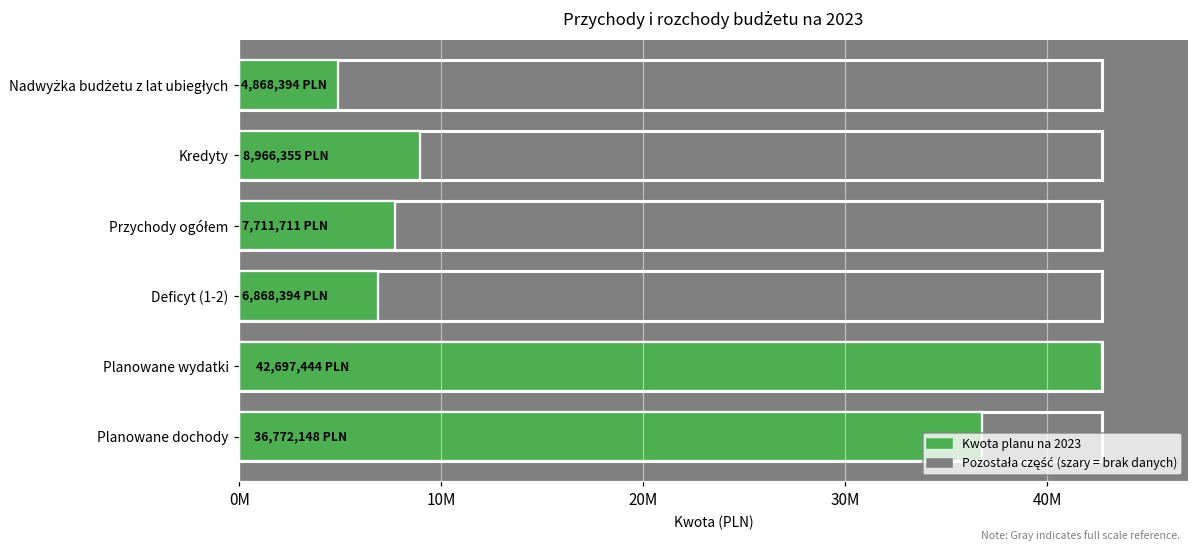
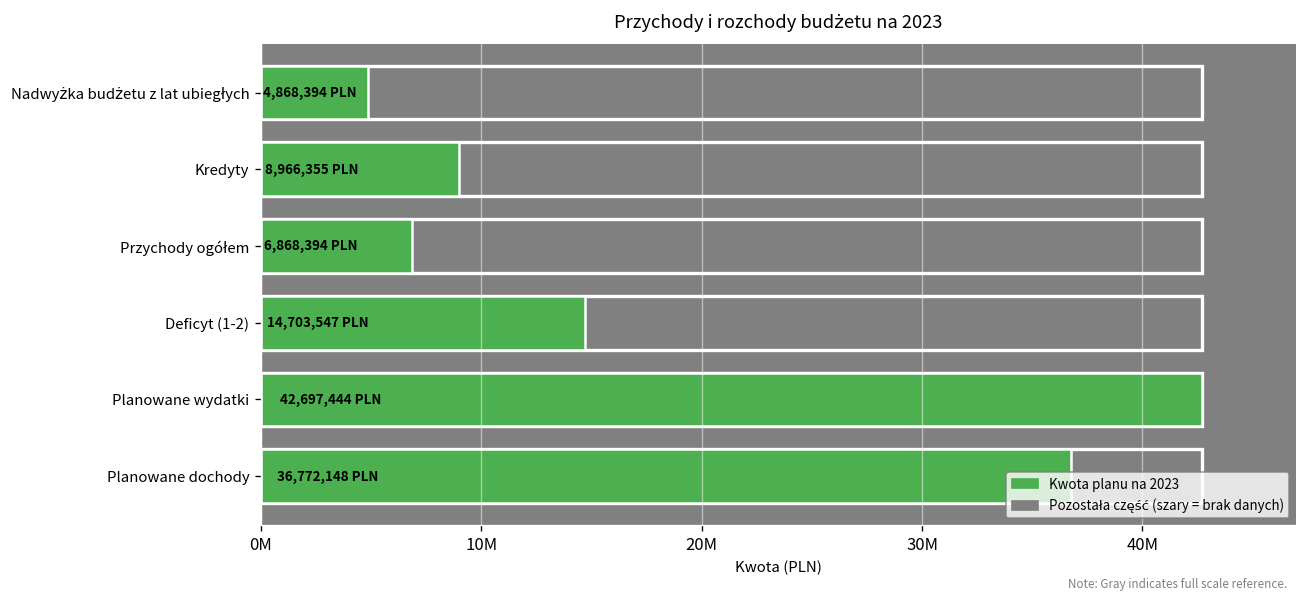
  {
    "Kwota planu na 2023": {
-     "Przychody ogółem": "7,711,711",
-     "Deficyt (1-2)": "6,868,394",
+     "Przychody ogółem": "6,868,394",
+     "Deficyt (1-2)": "14,703,547",
      "Planowane wydatki": "42,697,444"
    }
  }
